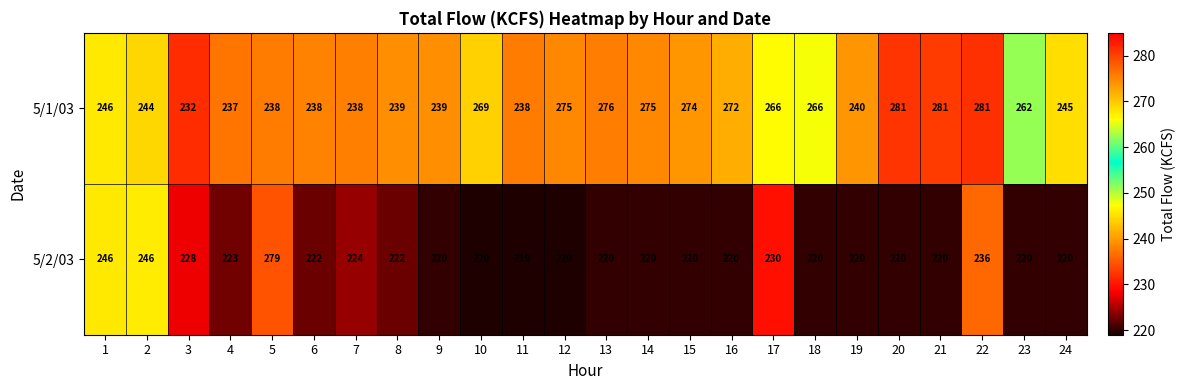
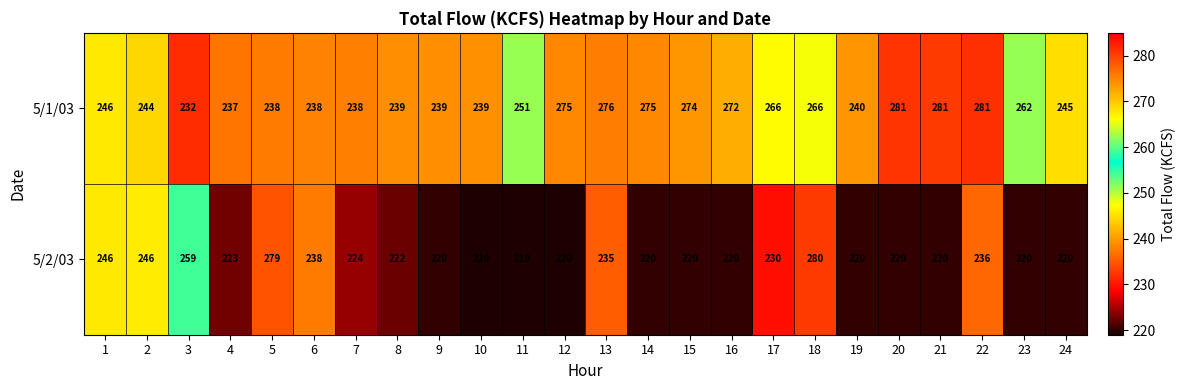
  {
    "5/1/03": {
      "1": 246,
      "2": 244,
      "3": 232,
      "4": 237,
      "5": 238,
      "6": 238,
      "7": 238,
      "8": 239,
      "9": 239,
-     "10": 269,
-     "11": 238,
+     "10": 239,
+     "11": 251,
      "12": 275,
      "13": 276,
      "14": 275,
      "15": 274,
      "16": 272,
      "17": 266,
      "18": 266,
      "19": 240,
      "20": 281,
      "21": 281,
      "22": 281,
      "23": 262,
      "24": 245
    },
    "5/2/03": {
      "1": 246,
      "2": 246,
-     "3": 228,
+     "3": 259,
      "4": 223,
      "5": 279,
-     "6": 222,
+     "6": 238,
      "7": 224,
      "8": 222,
      "9": 220,
-     "13": 220,
+     "13": 235,
      "14": 220,
      "15": 220,
      "16": 220,
      "17": 230,
-     "18": 220,
+     "18": 280,
      "19": 220,
      "20": 220,
      "21": 220,
      "22": 236,
      "23": 220,
      "24": 220
    }
  }
